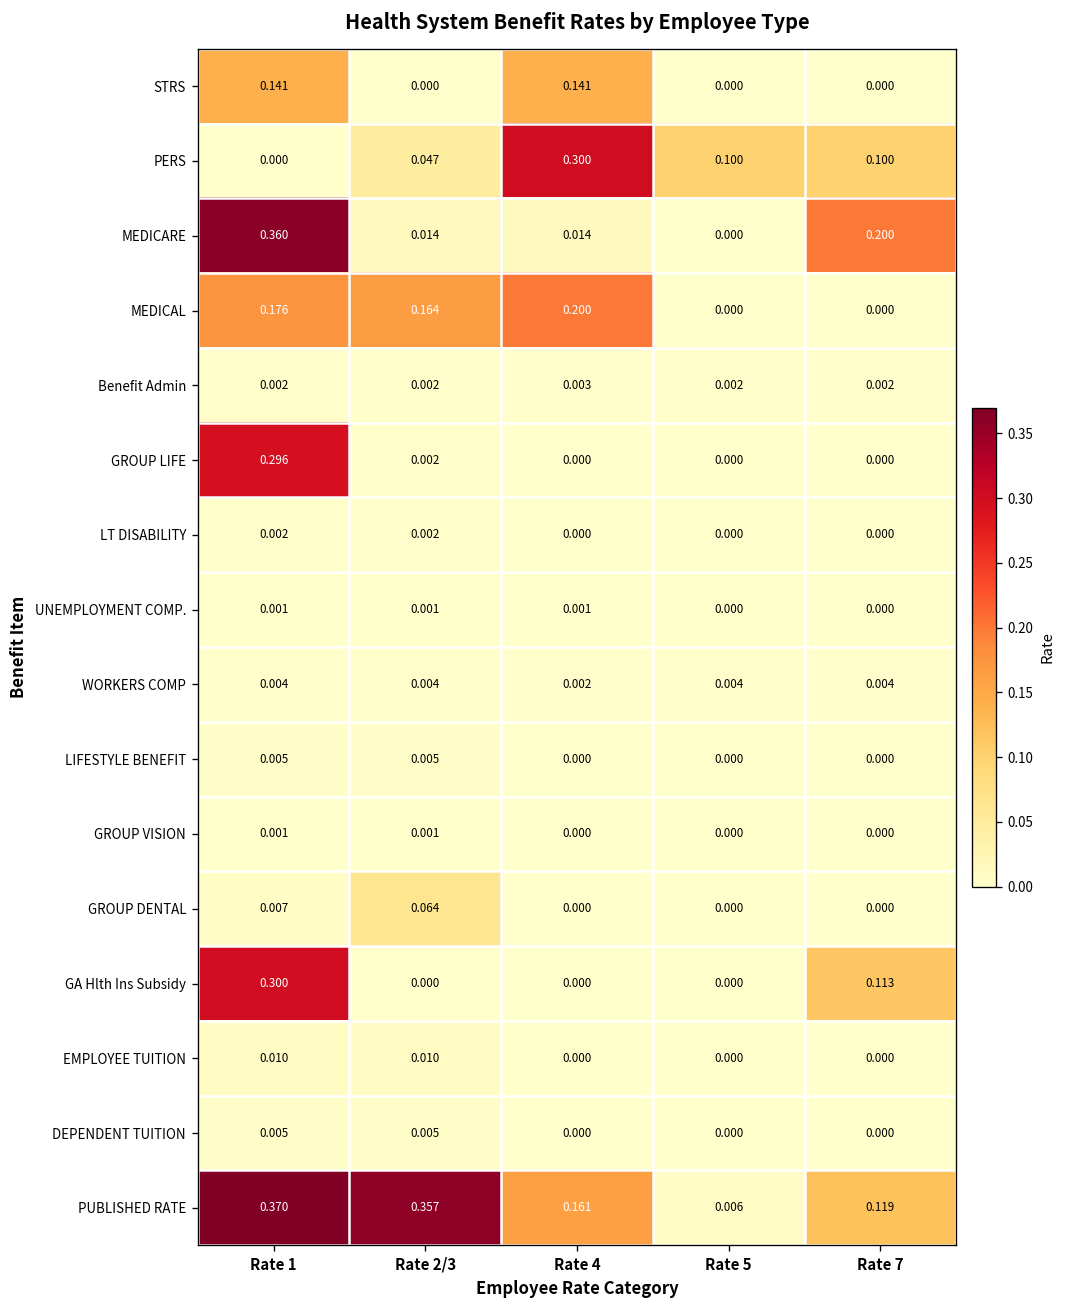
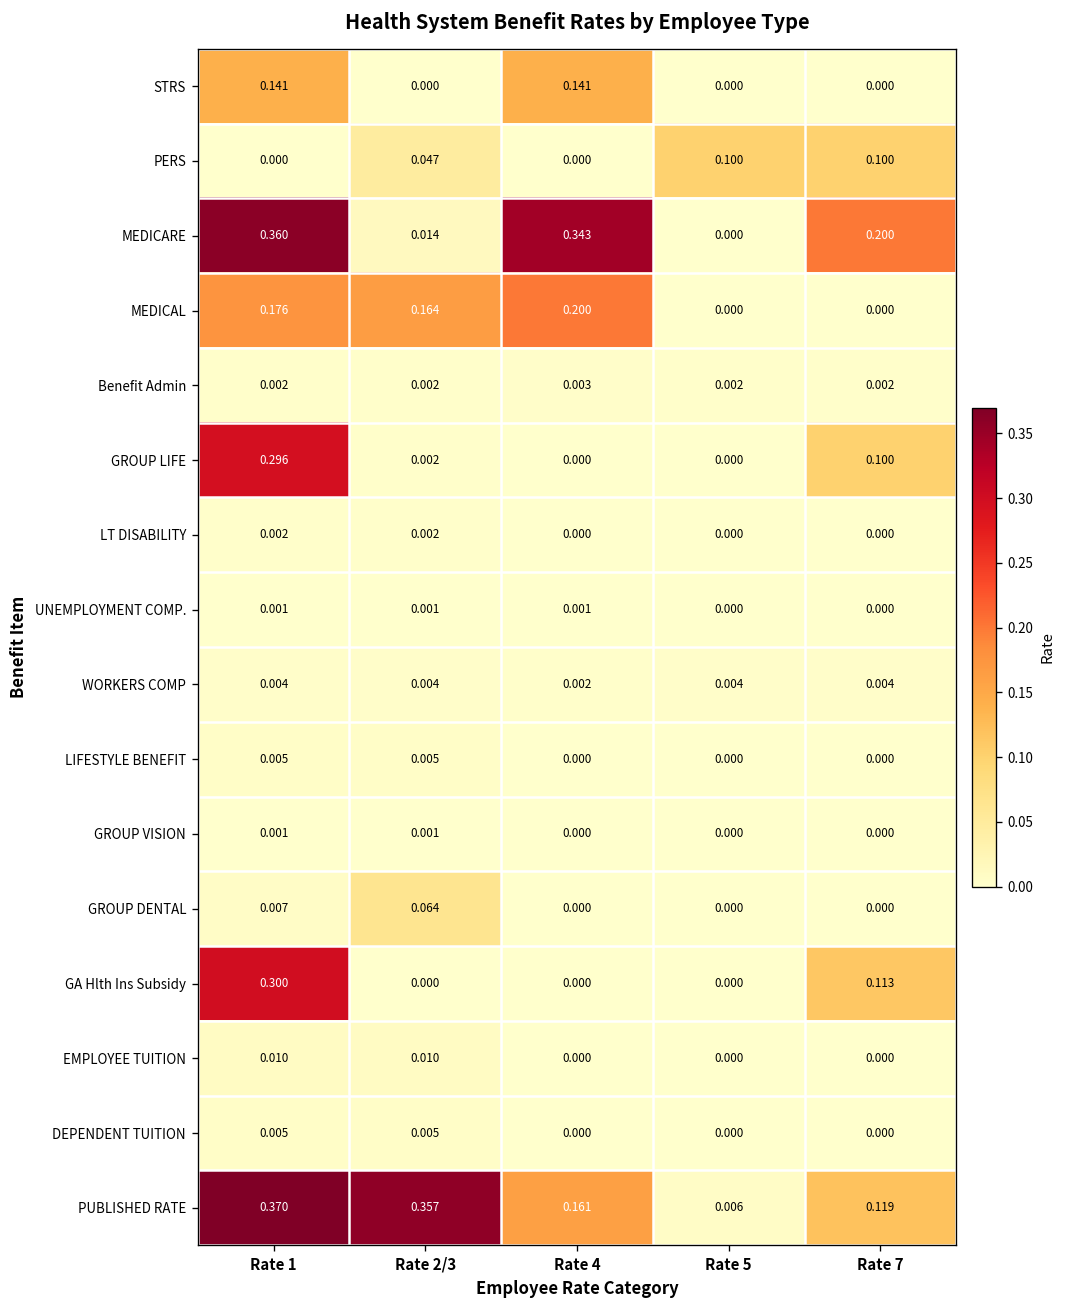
  {
    "STRS": {
      "Rate 1": 0.141,
      "Rate 2/3": 0.000,
      "Rate 4": 0.141,
      "Rate 5": 0.000,
      "Rate 7": 0.000
    },
    "PERS": {
      "Rate 1": 0.000,
      "Rate 2/3": 0.047,
-     "Rate 4": 0.300,
+     "Rate 4": 0.000,
      "Rate 5": 0.100,
      "Rate 7": 0.100
    },
    "MEDICARE": {
      "Rate 1": 0.360,
      "Rate 2/3": 0.014,
-     "Rate 4": 0.014,
+     "Rate 4": 0.343,
      "Rate 5": 0.000,
      "Rate 7": 0.200
    },
    "MEDICAL": {
      "Rate 1": 0.176,
      "Rate 2/3": 0.164,
      "Rate 4": 0.200,
      "Rate 5": 0.000,
      "Rate 7": 0.000
    },
    "Benefit Admin": {
      "Rate 1": 0.002,
      "Rate 2/3": 0.002,
      "Rate 4": 0.003,
      "Rate 5": 0.002,
      "Rate 7": 0.002
    },
    "GROUP LIFE": {
      "Rate 1": 0.296,
      "Rate 2/3": 0.002,
      "Rate 4": 0.000,
      "Rate 5": 0.000,
-     "Rate 7": 0.000
+     "Rate 7": 0.100
    },
    "LT DISABILITY": {
      "Rate 1": 0.002,
      "Rate 2/3": 0.002,
      "Rate 4": 0.000,
      "Rate 5": 0.000,
      "Rate 7": 0.000
    },
    "UNEMPLOYMENT COMP.": {
      "Rate 1": 0.001,
      "Rate 2/3": 0.001,
      "Rate 4": 0.001,
      "Rate 5": 0.000,
      "Rate 7": 0.000
    },
    "WORKERS COMP": {
      "Rate 1": 0.004,
      "Rate 2/3": 0.004,
      "Rate 4": 0.002,
      "Rate 5": 0.004,
      "Rate 7": 0.004
    },
    "LIFESTYLE BENEFIT": {
      "Rate 1": 0.005,
      "Rate 2/3": 0.005,
      "Rate 4": 0.000,
      "Rate 5": 0.000,
      "Rate 7": 0.000
    },
    "GROUP VISION": {
      "Rate 1": 0.001,
      "Rate 2/3": 0.001,
      "Rate 4": 0.000,
      "Rate 5": 0.000,
      "Rate 7": 0.000
    },
    "GROUP DENTAL": {
      "Rate 1": 0.007,
      "Rate 2/3": 0.064,
      "Rate 4": 0.000,
      "Rate 5": 0.000,
      "Rate 7": 0.000
    },
    "GA Hlth Ins Subsidy": {
      "Rate 1": 0.300,
      "Rate 2/3": 0.000,
      "Rate 4": 0.000,
      "Rate 5": 0.000,
      "Rate 7": 0.113
    },
    "EMPLOYEE TUITION": {
      "Rate 1": 0.010,
      "Rate 2/3": 0.010,
      "Rate 4": 0.000,
      "Rate 5": 0.000,
      "Rate 7": 0.000
    },
    "DEPENDENT TUITION": {
      "Rate 1": 0.005,
      "Rate 2/3": 0.005,
      "Rate 4": 0.000,
      "Rate 5": 0.000,
      "Rate 7": 0.000
    },
    "PUBLISHED RATE": {
      "Rate 1": 0.370,
      "Rate 2/3": 0.357,
      "Rate 4": 0.161,
      "Rate 5": 0.006,
      "Rate 7": 0.119
    }
  }
